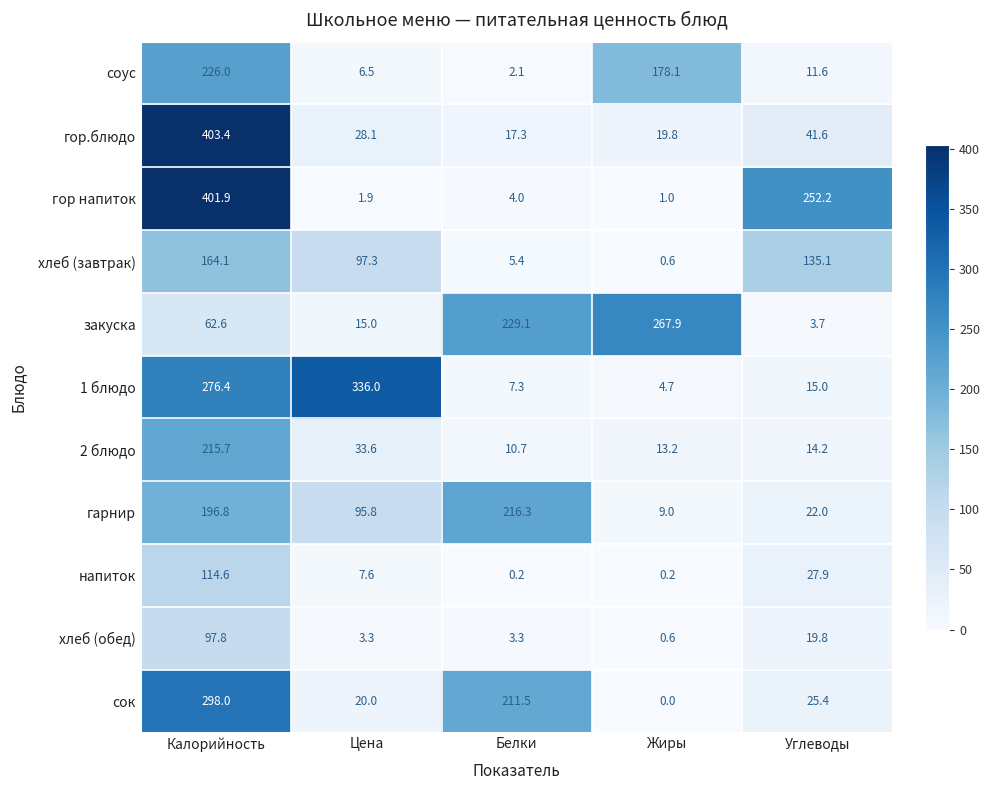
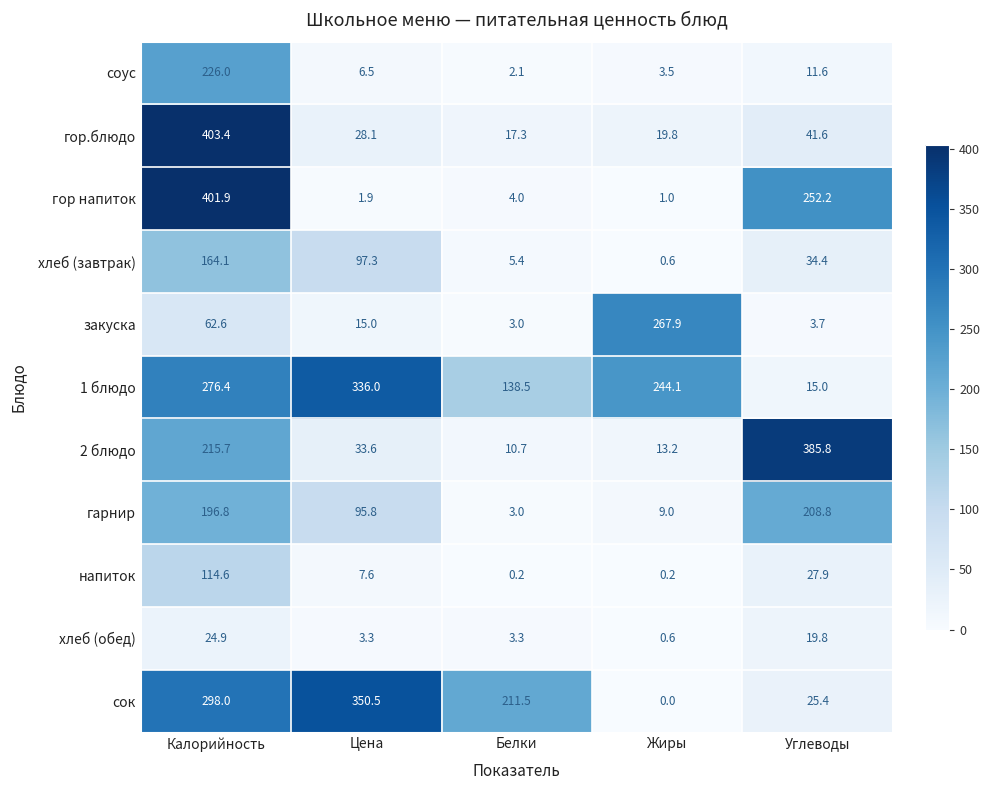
  {
    "соус": {
      "Калорийность": 226.0,
      "Цена": 6.5,
      "Белки": 2.1,
-     "Жиры": 178.1,
+     "Жиры": 3.5,
      "Углеводы": 11.6
    },
    "гор.блюдо": {
      "Калорийность": 403.4,
      "Цена": 28.1,
      "Белки": 17.3,
      "Жиры": 19.8,
      "Углеводы": 41.6
    },
    "гор напиток": {
      "Калорийность": 401.9,
      "Цена": 1.9,
      "Белки": 4.0,
      "Жиры": 1.0,
      "Углеводы": 252.2
    },
    "хлеб (завтрак)": {
      "Калорийность": 164.1,
      "Цена": 97.3,
      "Белки": 5.4,
      "Жиры": 0.6,
-     "Углеводы": 135.1
+     "Углеводы": 34.4
    },
    "закуска": {
      "Калорийность": 62.6,
      "Цена": 15.0,
-     "Белки": 229.1,
+     "Белки": 3.0,
      "Жиры": 267.9,
      "Углеводы": 3.7
    },
    "1 блюдо": {
      "Калорийность": 276.4,
      "Цена": 336.0,
-     "Белки": 7.3,
-     "Жиры": 4.7,
+     "Белки": 138.5,
+     "Жиры": 244.1,
      "Углеводы": 15.0
    },
    "2 блюдо": {
      "Калорийность": 215.7,
      "Цена": 33.6,
      "Белки": 10.7,
      "Жиры": 13.2,
-     "Углеводы": 14.2
+     "Углеводы": 385.8
    },
    "гарнир": {
      "Калорийность": 196.8,
      "Цена": 95.8,
-     "Белки": 216.3,
+     "Белки": 3.0,
      "Жиры": 9.0,
-     "Углеводы": 22.0
+     "Углеводы": 208.8
    },
    "напиток": {
      "Калорийность": 114.6,
      "Цена": 7.6,
      "Белки": 0.2,
      "Жиры": 0.2,
      "Углеводы": 27.9
    },
    "хлеб (обед)": {
-     "Калорийность": 97.8,
+     "Калорийность": 24.9,
      "Цена": 3.3,
      "Белки": 3.3,
      "Жиры": 0.6,
      "Углеводы": 19.8
    },
    "сок": {
      "Калорийность": 298.0,
-     "Цена": 20.0,
+     "Цена": 350.5,
      "Белки": 211.5,
      "Жиры": 0.0,
      "Углеводы": 25.4
    }
  }
